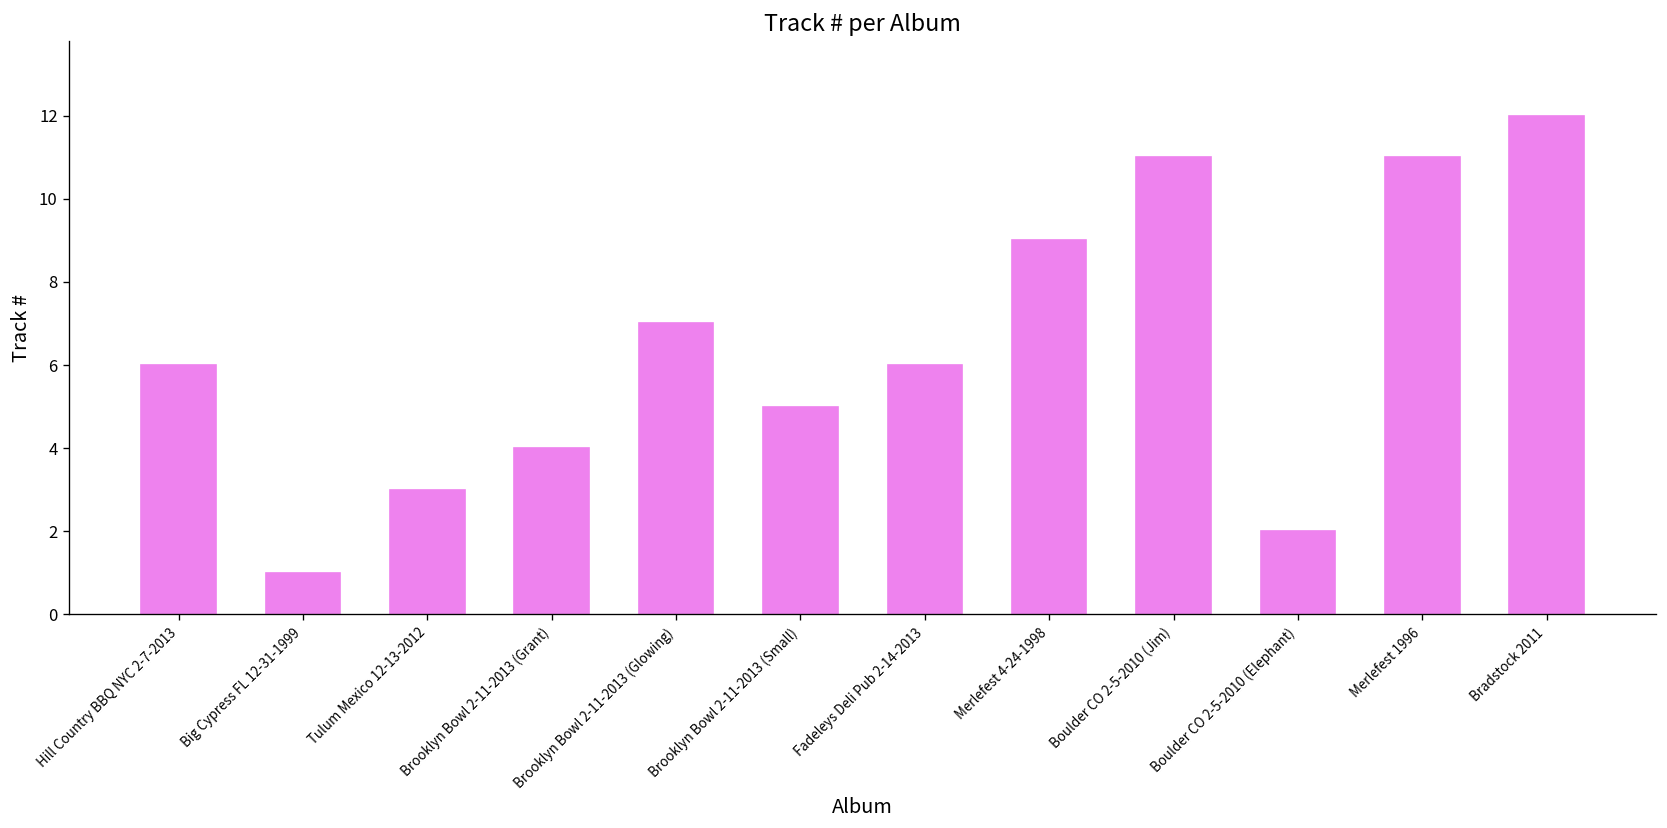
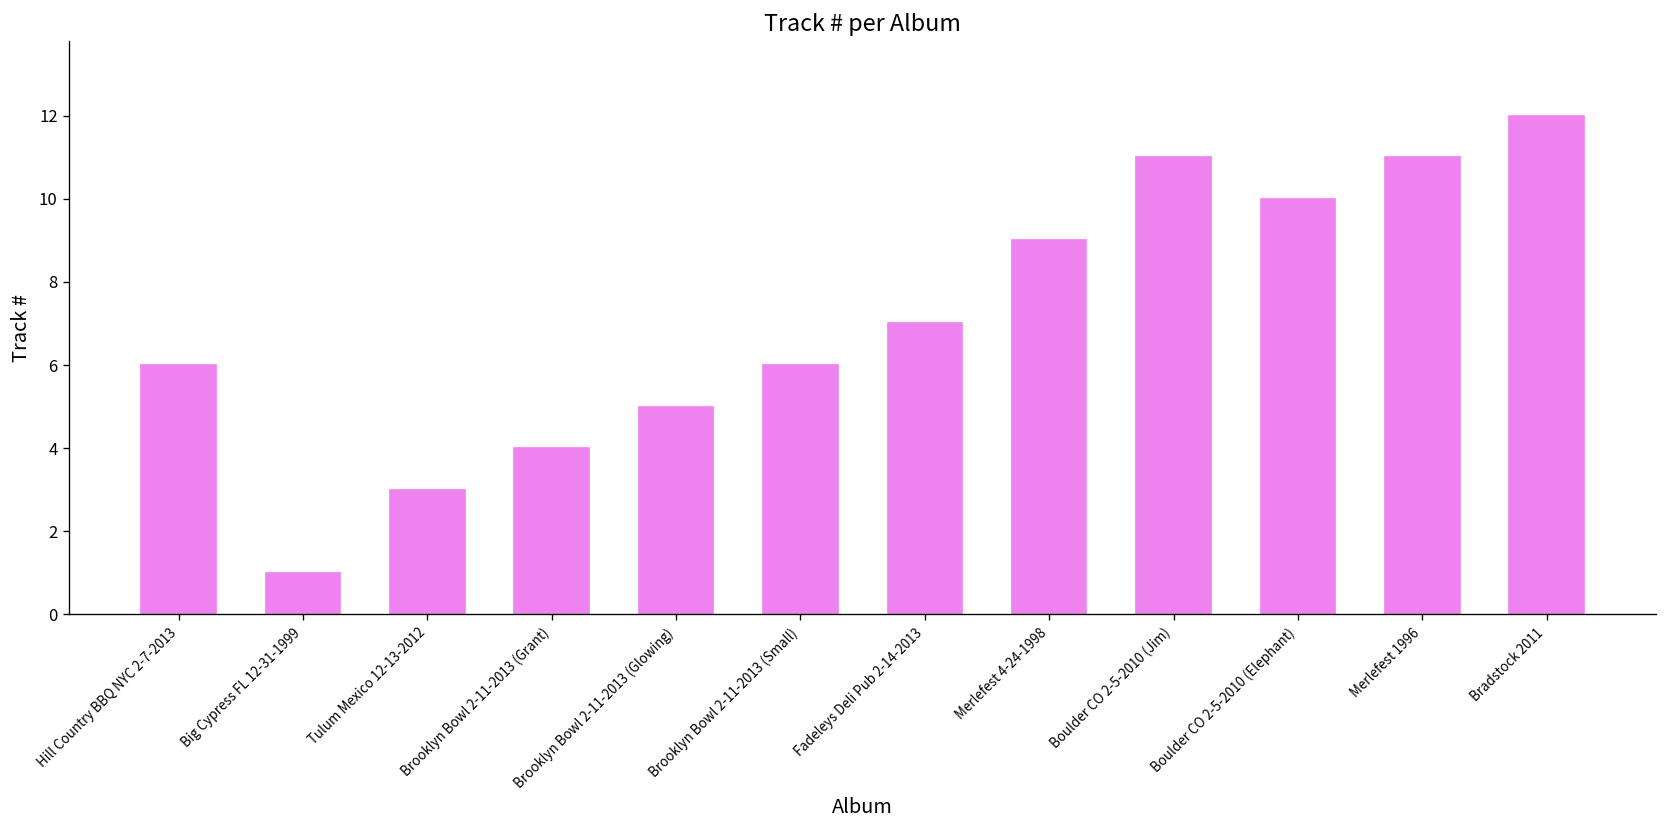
  {
    "Hill Country BBQ NYC 2-7-2013": 6,
    "Big Cypress FL 12-31-1999": 1,
    "Tulum Mexico 12-13-2012": 3,
    "Brooklyn Bowl 2-11-2013 (Grant)": 4,
-   "Brooklyn Bowl 2-11-2013 (Glowing)": 7,
-   "Brooklyn Bowl 2-11-2013 (Small)": 5,
-   "Fadeleys Deli Pub 2-14-2013": 6,
+   "Brooklyn Bowl 2-11-2013 (Glowing)": 5,
+   "Brooklyn Bowl 2-11-2013 (Small)": 6,
+   "Fadeleys Deli Pub 2-14-2013": 7,
    "Merlefest 4-24-1998": 9,
    "Boulder CO 2-5-2010 (Jim)": 11,
-   "Boulder CO 2-5-2010 (Elephant)": 2,
+   "Boulder CO 2-5-2010 (Elephant)": 10,
    "Merlefest 1996": 11,
    "Bradstock 2011": 12
  }
